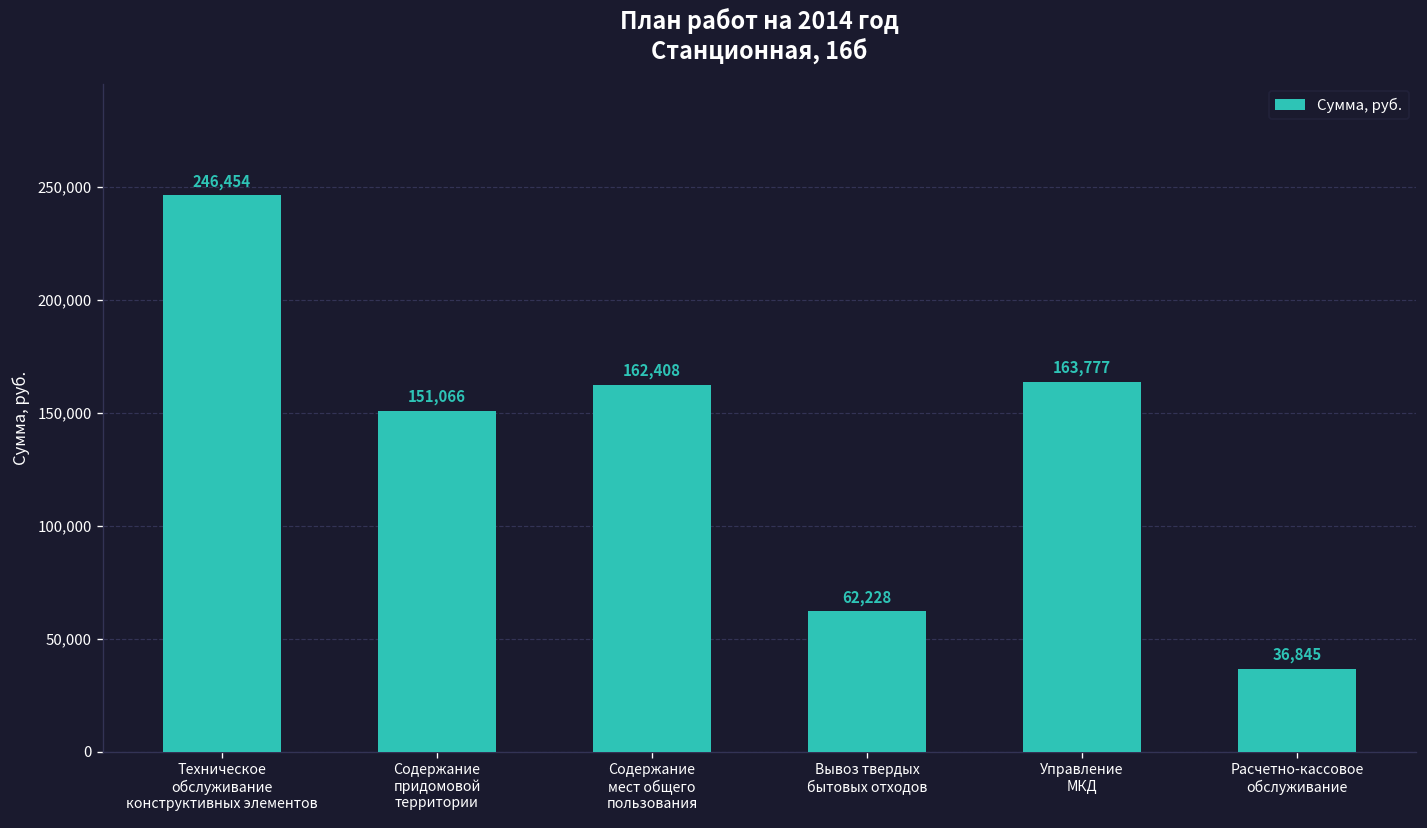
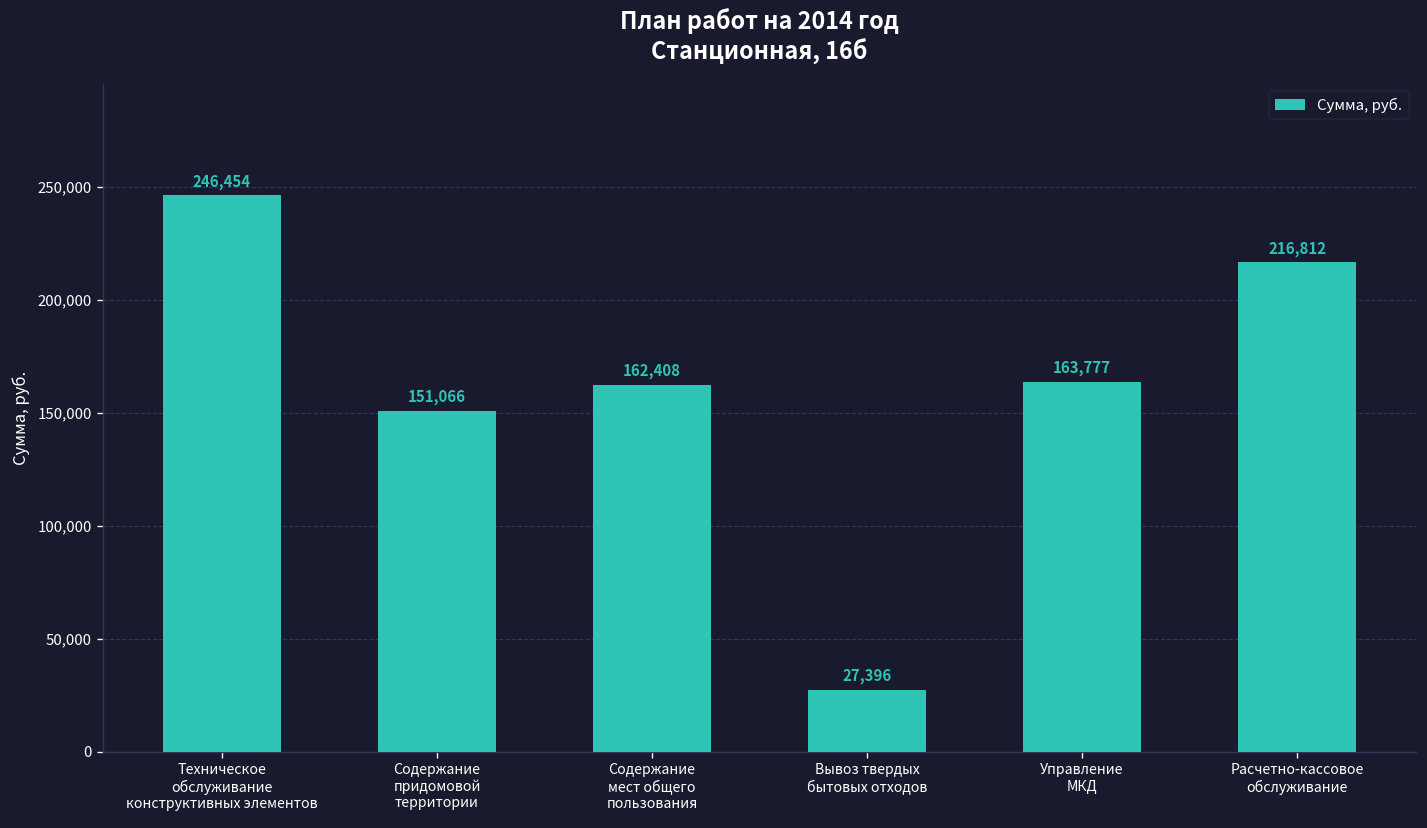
  {
    "Техническое обслуживание конструктивных элементов": "246,454",
    "Содержание придомовой территории": "151,066",
    "Содержание мест общего пользования": "162,408",
-   "Вывоз твердых бытовых отходов": "62,228",
+   "Вывоз твердых бытовых отходов": "27,396",
    "Управление МКД": "163,777",
-   "Расчетно-кассовое обслуживание": "36,845"
+   "Расчетно-кассовое обслуживание": "216,812"
  }
